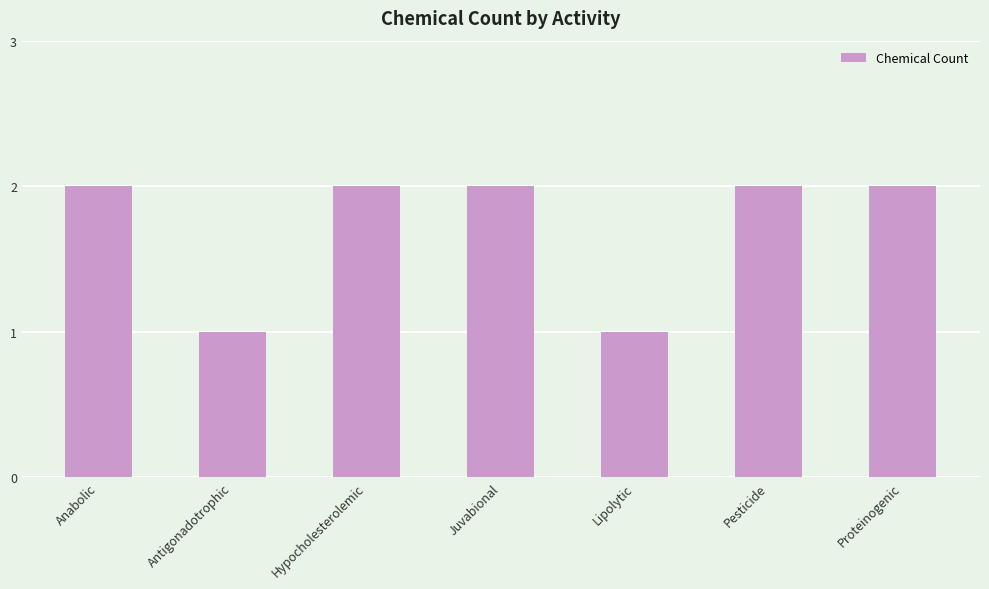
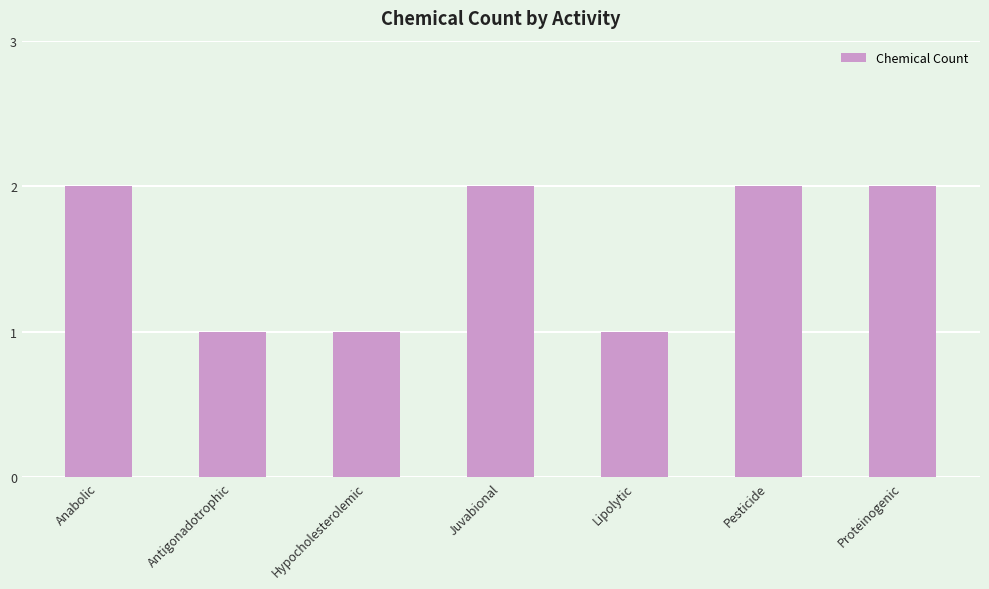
  {
    "Anabolic": 2,
    "Antigonadotrophic": 1,
-   "Hypocholesterolemic": 2,
+   "Hypocholesterolemic": 1,
    "Juvabional": 2,
    "Lipolytic": 1,
    "Pesticide": 2,
    "Proteinogenic": 2
  }
